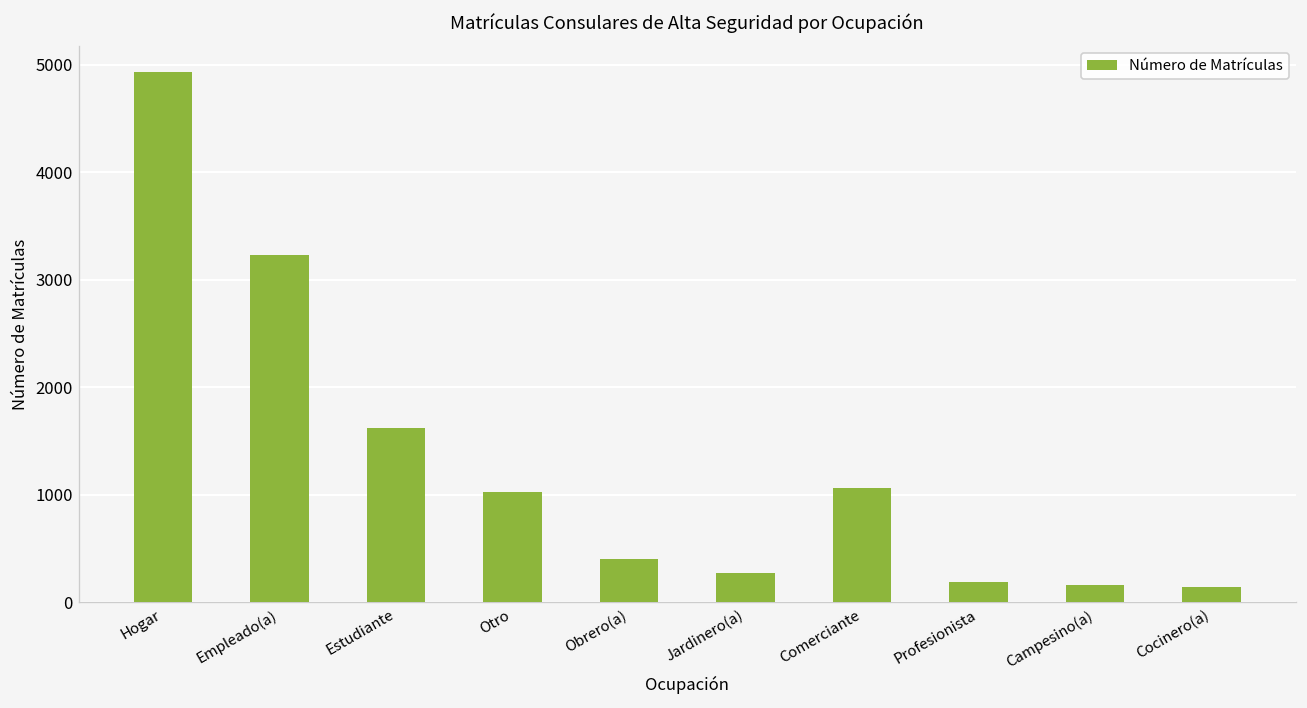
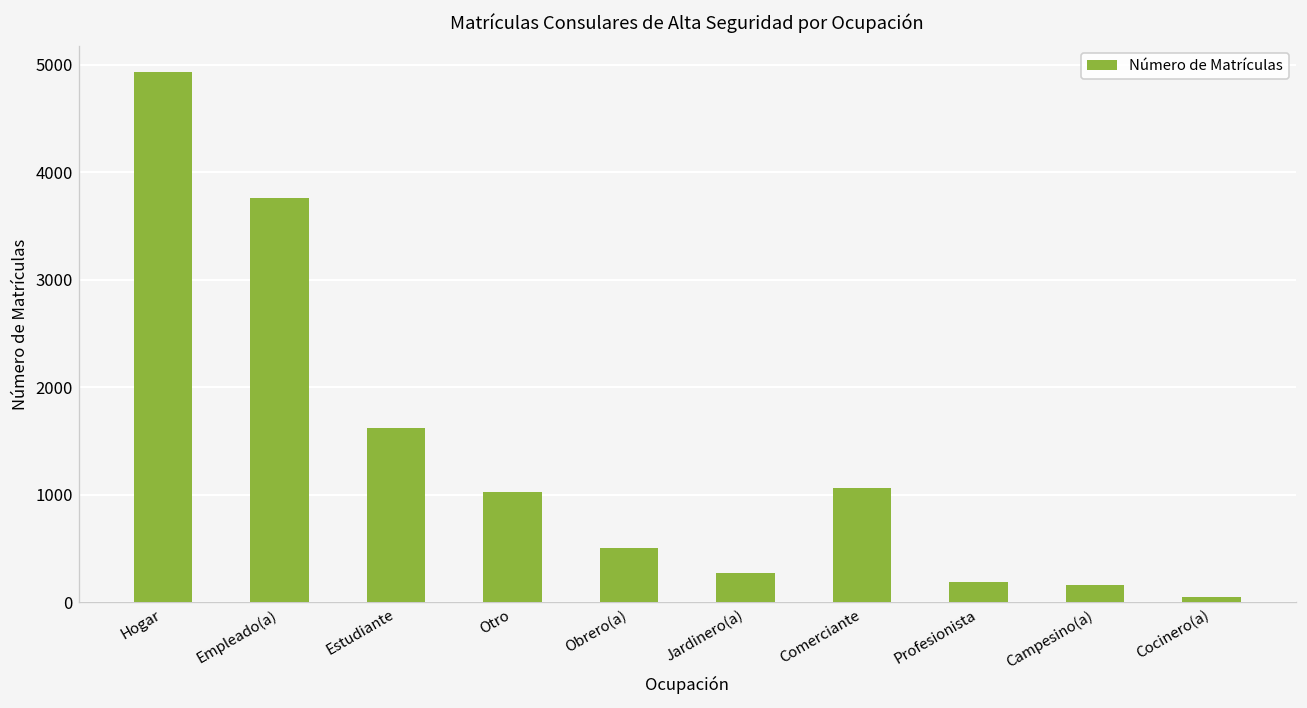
  {
    "Hogar": 4900,
-   "Empleado(a)": 3200,
+   "Empleado(a)": 3800,
    "Estudiante": 1600,
    "Otro": 1000,
-   "Obrero(a)": 400,
+   "Obrero(a)": 500,
    "Jardinero(a)": 300,
    "Comerciante": 1100,
    "Profesionista": 200,
    "Campesino(a)": 200,
-   "Cocinero(a)": 100
+   "Cocinero(a)": 0
  }
